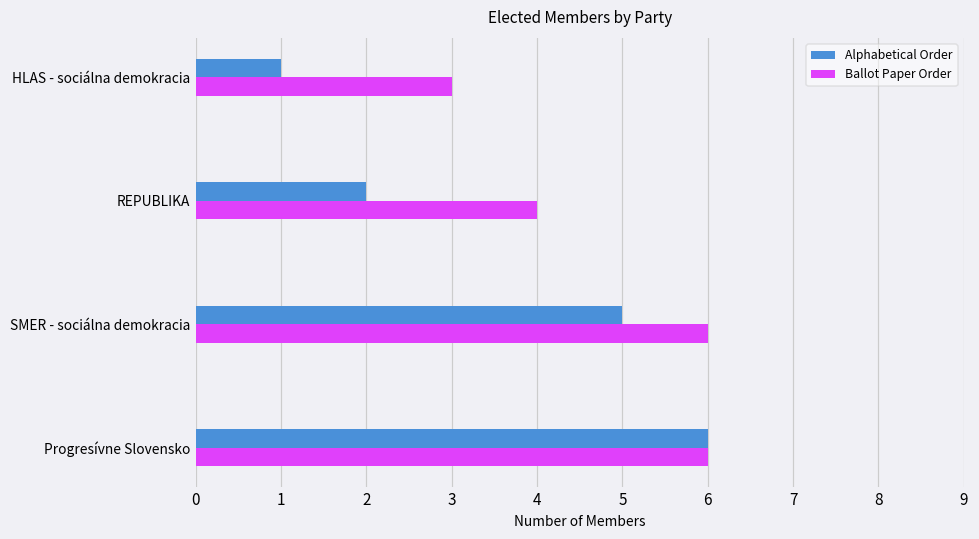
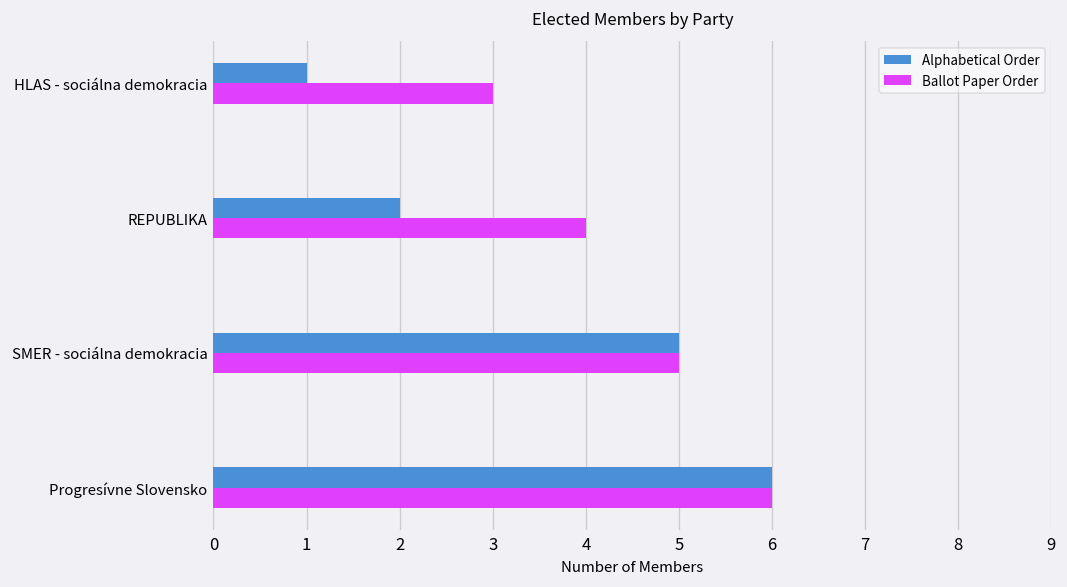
  {
    "Alphabetical Order": {
      "HLAS - sociálna demokracia": 1,
      "REPUBLIKA": 2,
      "SMER - sociálna demokracia": 5,
      "Progresívne Slovensko": 6
    },
    "Ballot Paper Order": {
      "HLAS - sociálna demokracia": 3,
      "REPUBLIKA": 4,
-     "SMER - sociálna demokracia": 6,
+     "SMER - sociálna demokracia": 5,
      "Progresívne Slovensko": 6
    }
  }
